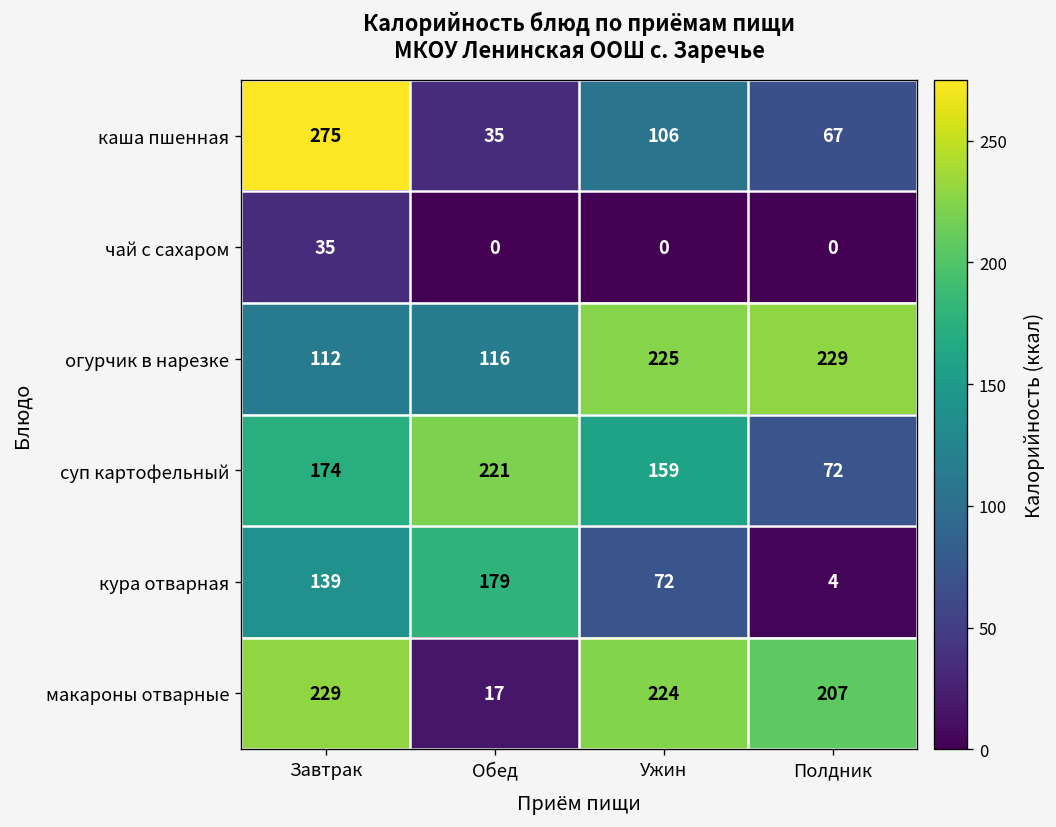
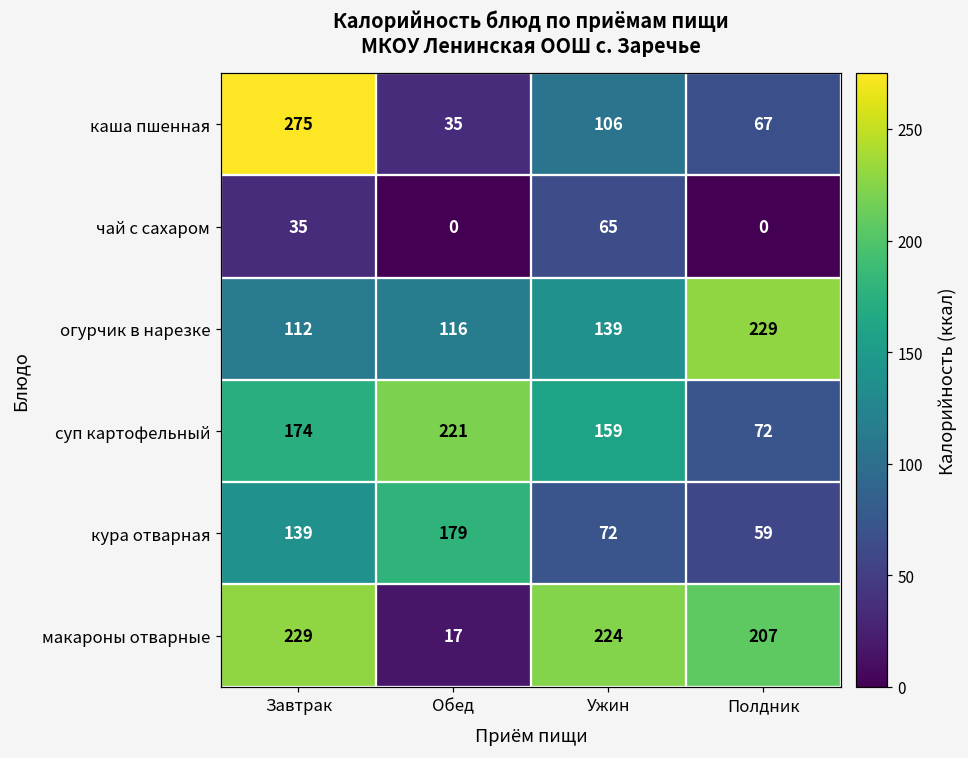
  {
    "каша пшенная": {
      "Завтрак": 275,
      "Обед": 35,
      "Ужин": 106,
      "Полдник": 67
    },
    "чай с сахаром": {
      "Завтрак": 35,
      "Обед": 0,
-     "Ужин": 0,
+     "Ужин": 65,
      "Полдник": 0
    },
    "огурчик в нарезке": {
      "Завтрак": 112,
      "Обед": 116,
-     "Ужин": 225,
+     "Ужин": 139,
      "Полдник": 229
    },
    "суп картофельный": {
      "Завтрак": 174,
      "Обед": 221,
      "Ужин": 159,
      "Полдник": 72
    },
    "кура отварная": {
      "Завтрак": 139,
      "Обед": 179,
      "Ужин": 72,
-     "Полдник": 4
+     "Полдник": 59
    },
    "макароны отварные": {
      "Завтрак": 229,
      "Обед": 17,
      "Ужин": 224,
      "Полдник": 207
    }
  }
